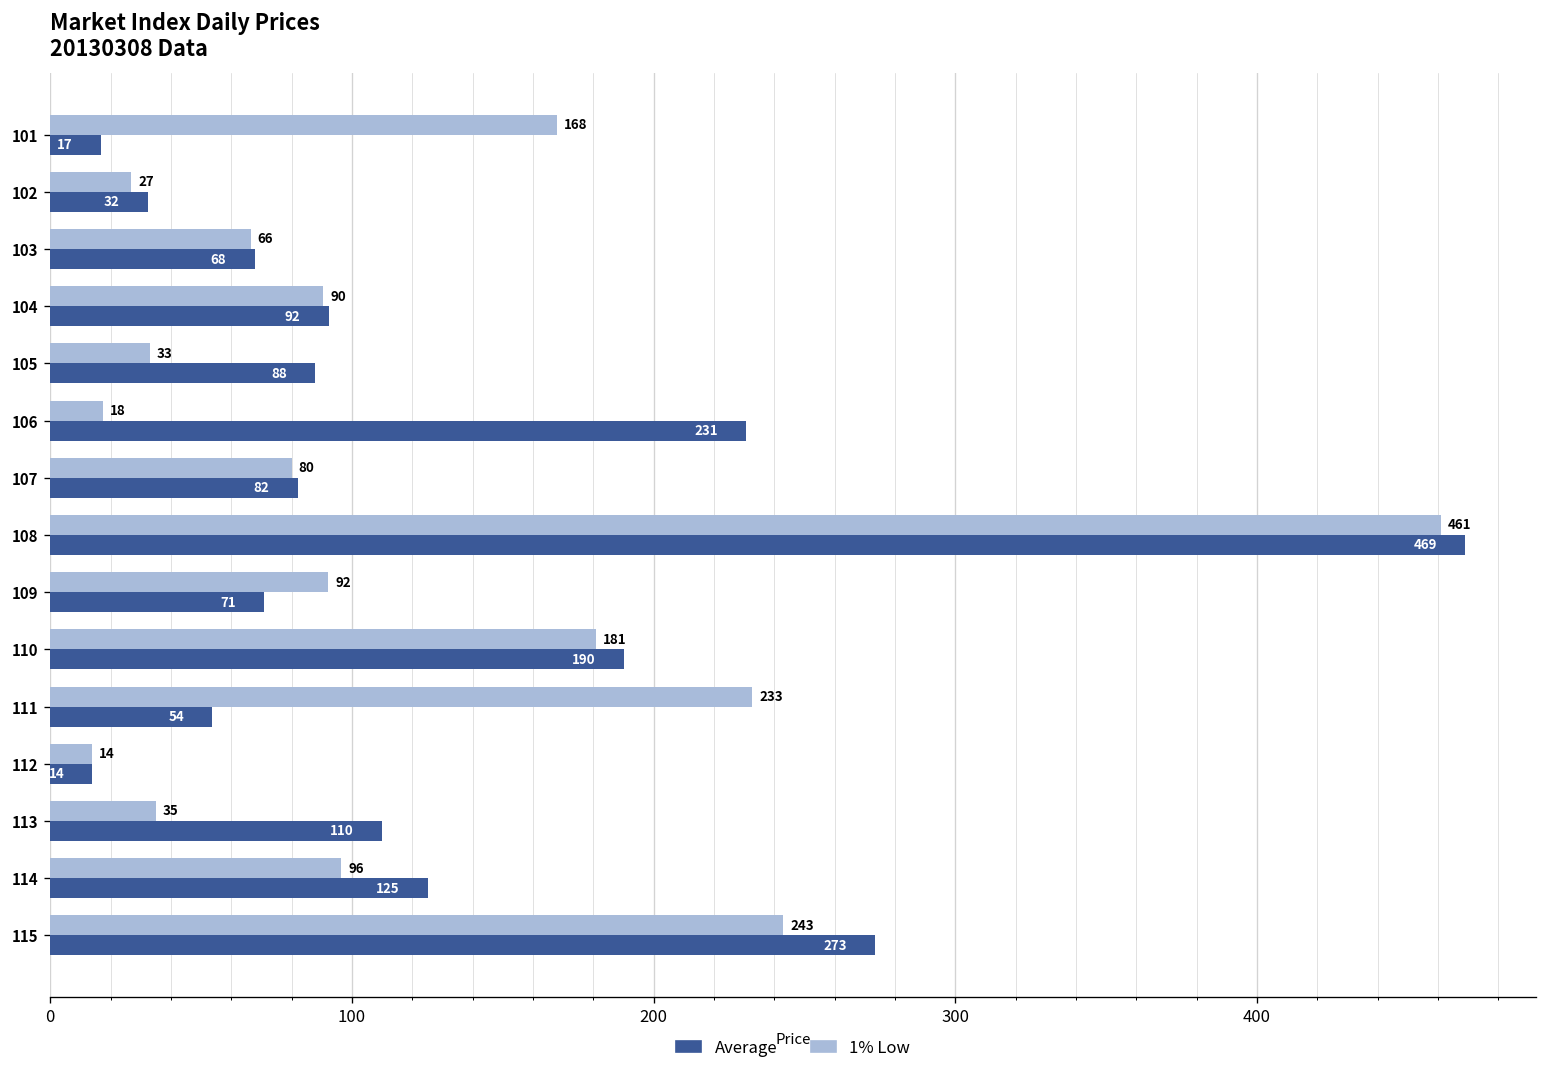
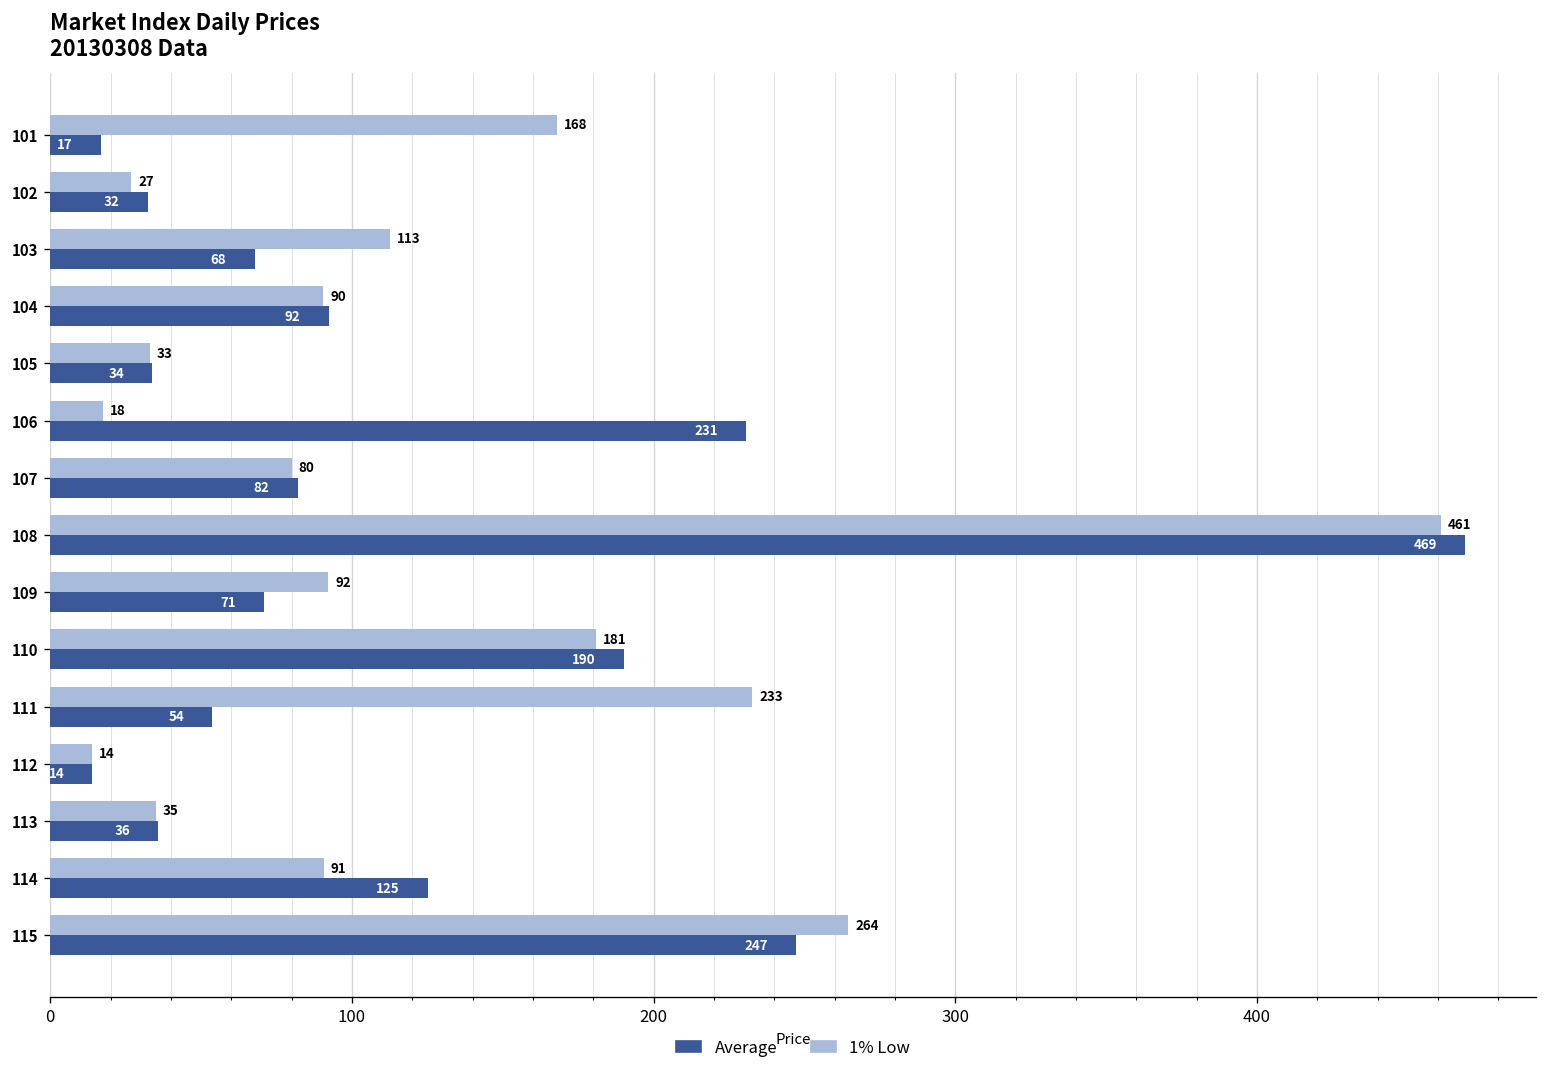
  {
    "Average": {
      "101": 17,
      "102": 32,
      "103": 68,
      "104": 92,
-     "105": 88,
+     "105": 34,
      "106": 231,
      "107": 82,
      "108": 469,
      "109": 71,
      "110": 190,
      "111": 54,
      "112": 14,
-     "113": 110,
+     "113": 36,
      "114": 125,
-     "115": 273
+     "115": 247
    },
    "1% Low": {
      "101": 168,
      "102": 27,
-     "103": 66,
+     "103": 113,
      "104": 90,
      "105": 33,
      "106": 18,
      "107": 80,
      "108": 461,
      "109": 92,
      "110": 181,
      "111": 233,
      "112": 14,
      "113": 35,
-     "114": 96,
-     "115": 243
+     "114": 91,
+     "115": 264
    }
  }
